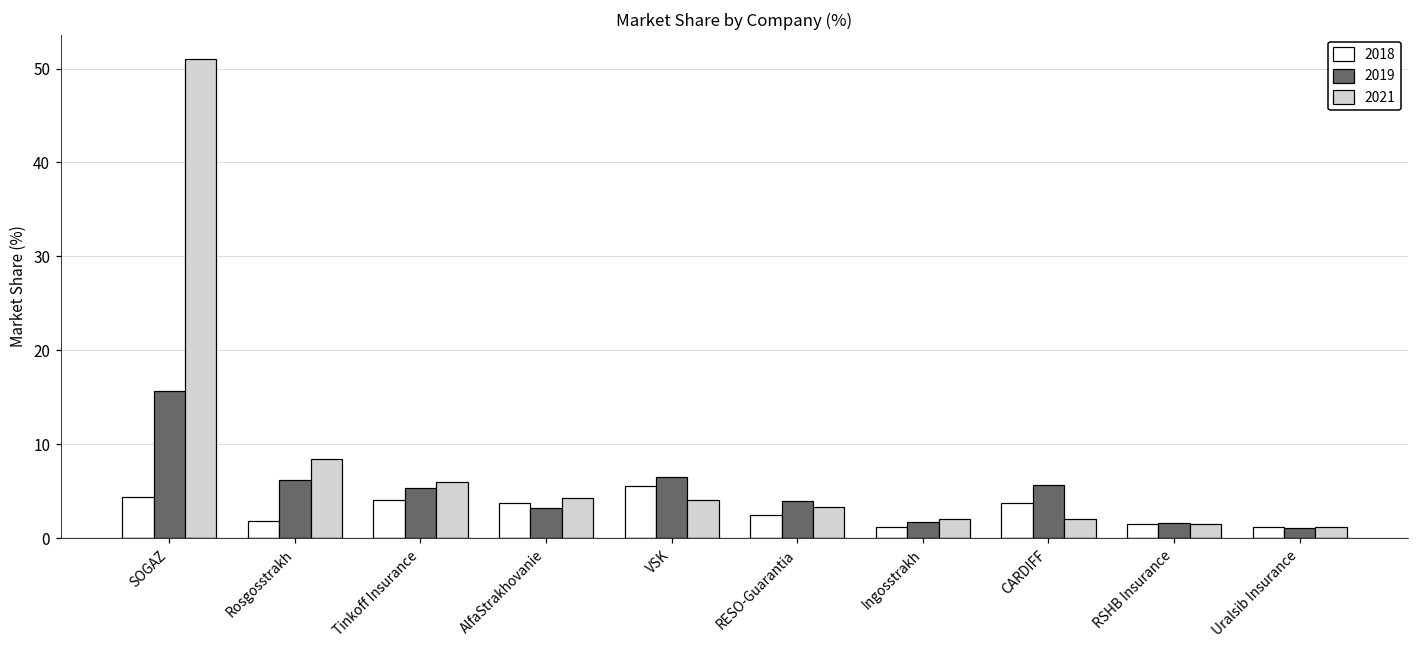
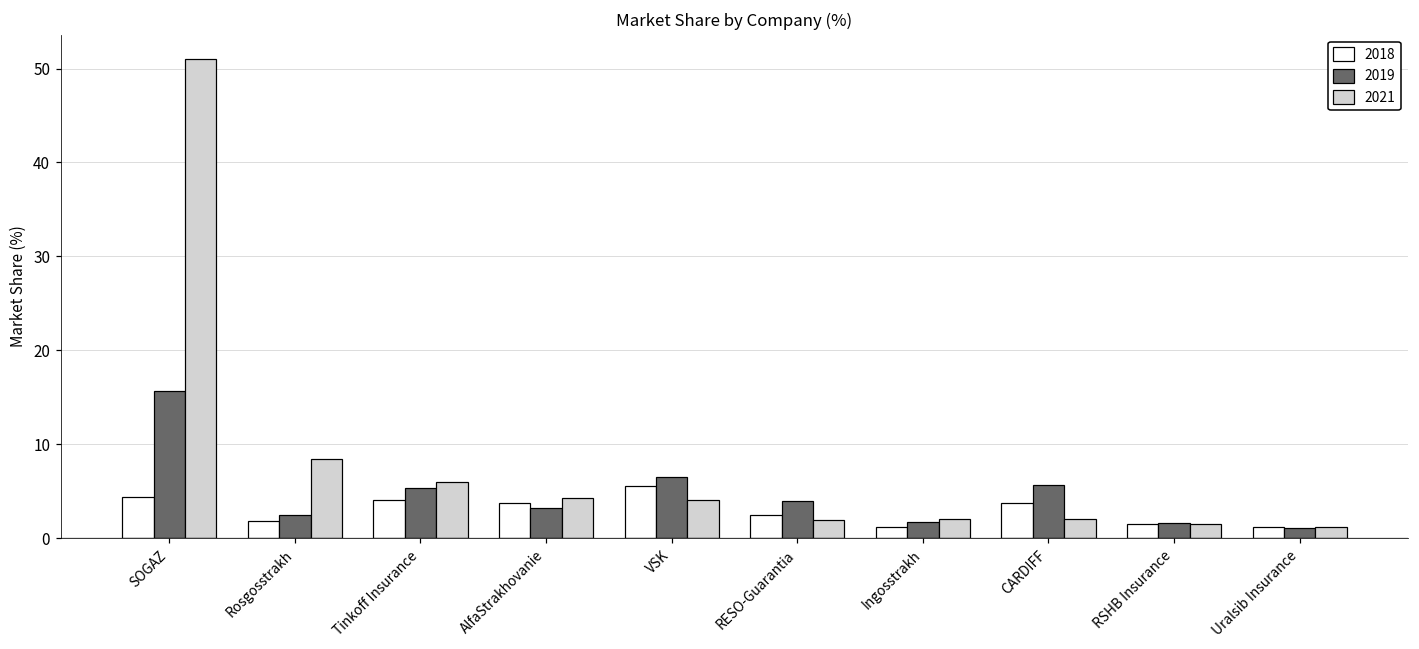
  {
    "2018": {
      "SOGAZ": 4,
      "Rosgosstrakh": 2,
      "Tinkoff Insurance": 4,
      "AlfaStrakhovanie": 4,
      "VSK": 6,
      "RESO-Guarantia": 3,
      "Ingosstrakh": 1,
      "CARDIFF": 4,
      "RSHB Insurance": 2,
      "Uralsib Insurance": 1
    },
    "2019": {
      "SOGAZ": 16,
-     "Rosgosstrakh": 6,
+     "Rosgosstrakh": 3,
      "Tinkoff Insurance": 5,
      "AlfaStrakhovanie": 3,
      "VSK": 7,
      "RESO-Guarantia": 4,
      "Ingosstrakh": 2,
      "CARDIFF": 6,
      "RSHB Insurance": 2,
      "Uralsib Insurance": 1
    },
    "2021": {
      "SOGAZ": 51,
      "Rosgosstrakh": 8,
      "Tinkoff Insurance": 6,
      "AlfaStrakhovanie": 4,
      "VSK": 4,
-     "RESO-Guarantia": 3,
+     "RESO-Guarantia": 2,
      "Ingosstrakh": 2,
      "CARDIFF": 2,
      "RSHB Insurance": 1,
      "Uralsib Insurance": 1
    }
  }
